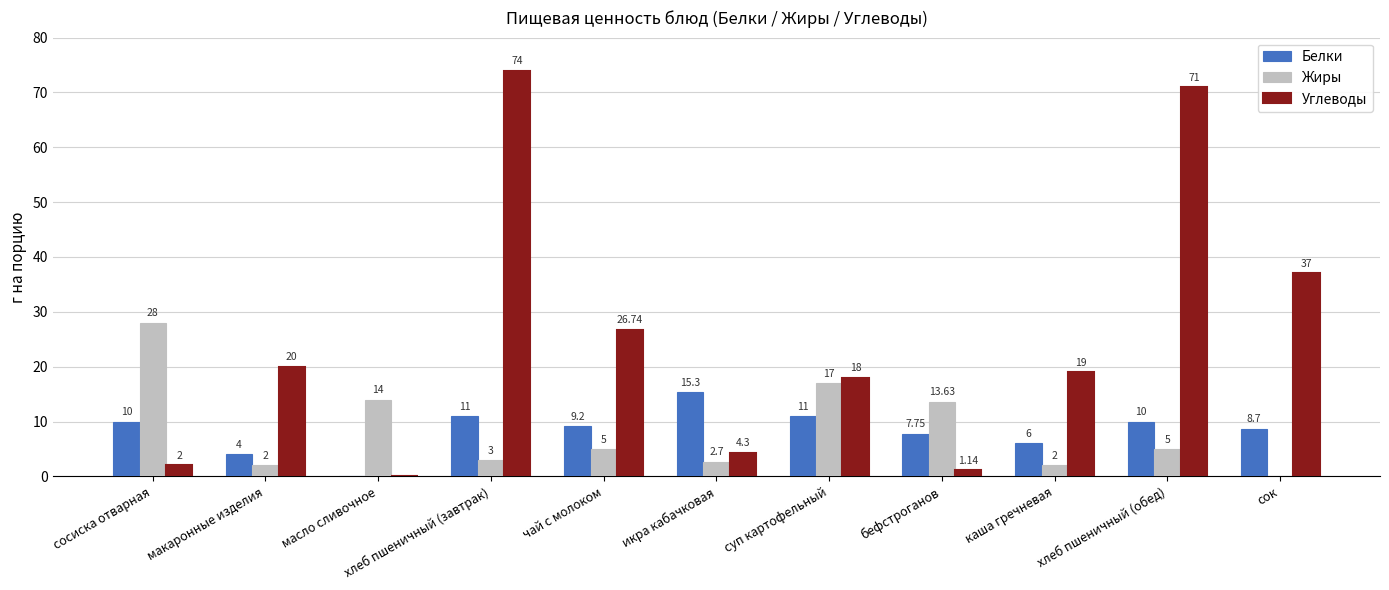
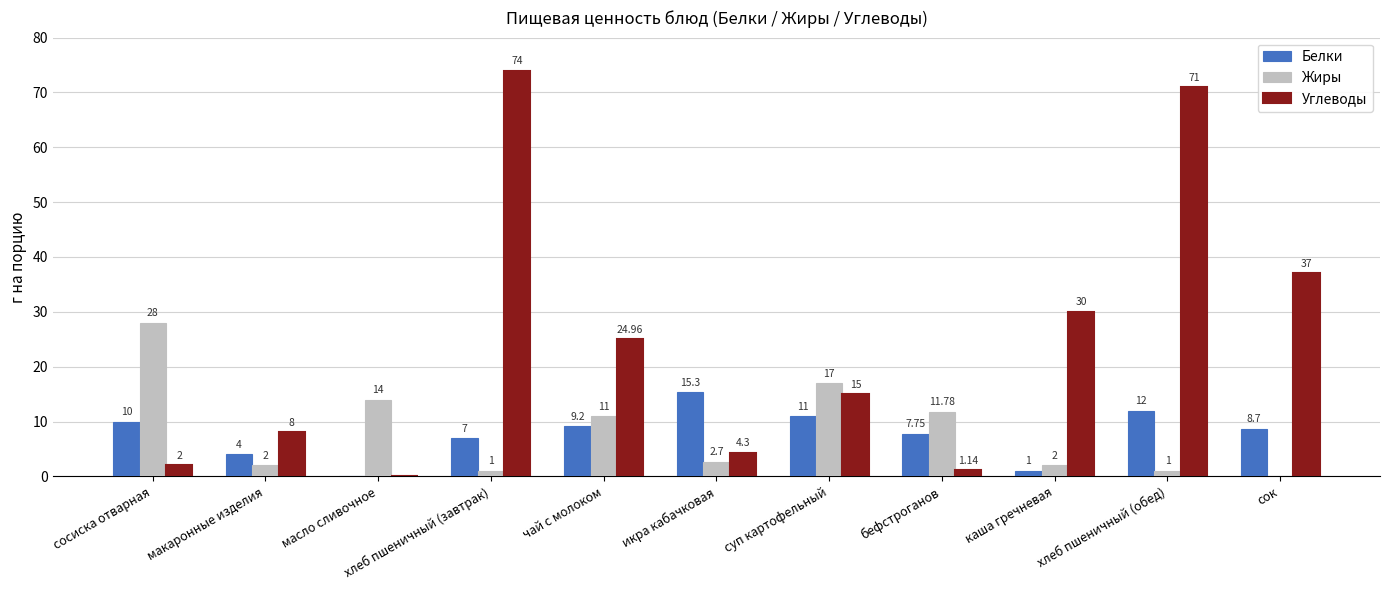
  {
    "Белки": {
      "сосиска отварная": 10,
      "макаронные изделия": 4,
-     "хлеб пшеничный (завтрак)": 11,
+     "хлеб пшеничный (завтрак)": 7,
      "чай с молоком": 9.2,
      "икра кабачковая": 15.3,
      "суп картофельный": 11,
      "бефстроганов": 7.75,
-     "каша гречневая": 6,
-     "хлеб пшеничный (обед)": 10,
+     "каша гречневая": 1,
+     "хлеб пшеничный (обед)": 12,
      "сок": 8.7
    },
    "Жиры": {
      "сосиска отварная": 28,
      "макаронные изделия": 2,
      "масло сливочное": 14,
-     "хлеб пшеничный (завтрак)": 3,
-     "чай с молоком": 5,
+     "хлеб пшеничный (завтрак)": 1,
+     "чай с молоком": 11,
      "икра кабачковая": 2.7,
      "суп картофельный": 17,
-     "бефстроганов": 13.63,
+     "бефстроганов": 11.78,
      "каша гречневая": 2,
-     "хлеб пшеничный (обед)": 5
+     "хлеб пшеничный (обед)": 1
    },
    "Углеводы": {
      "сосиска отварная": 2,
-     "макаронные изделия": 20,
+     "макаронные изделия": 8,
      "хлеб пшеничный (завтрак)": 74,
-     "чай с молоком": 26.74,
+     "чай с молоком": 24.96,
      "икра кабачковая": 4.3,
-     "суп картофельный": 18,
+     "суп картофельный": 15,
      "бефстроганов": 1.14,
-     "каша гречневая": 19,
+     "каша гречневая": 30,
      "хлеб пшеничный (обед)": 71,
      "сок": 37
    }
  }
